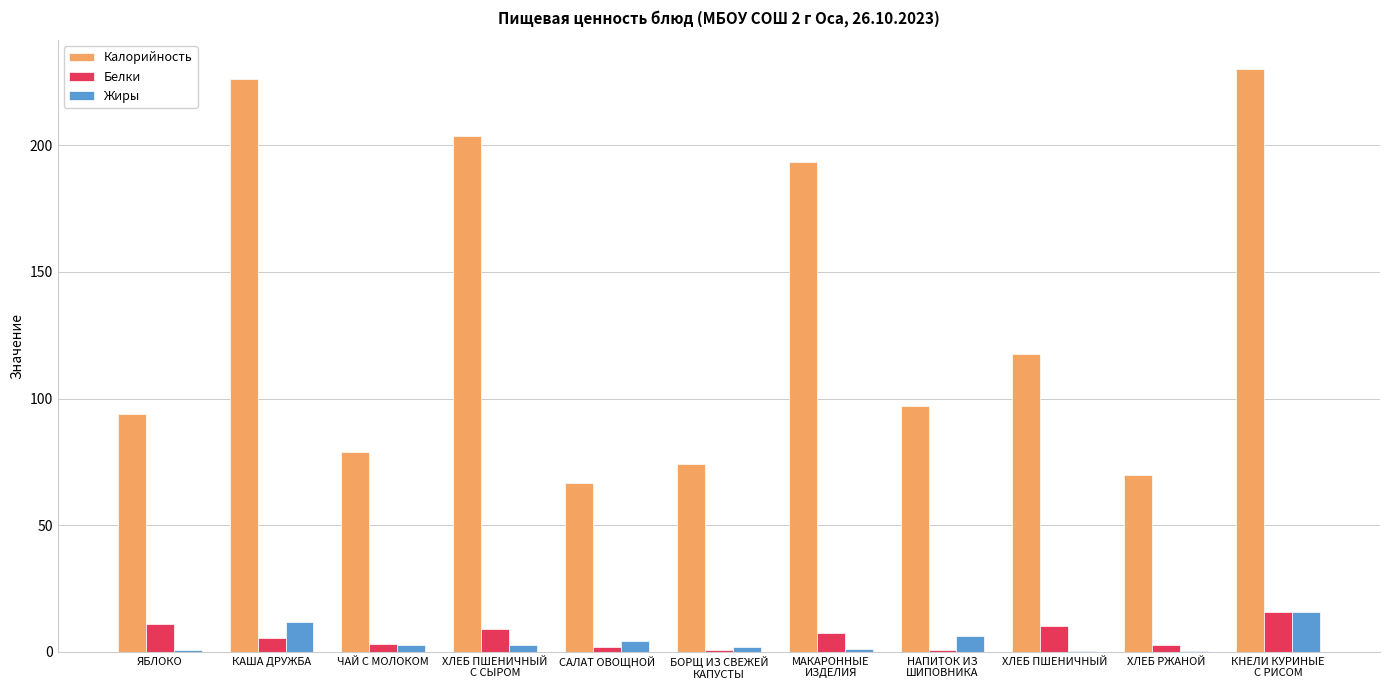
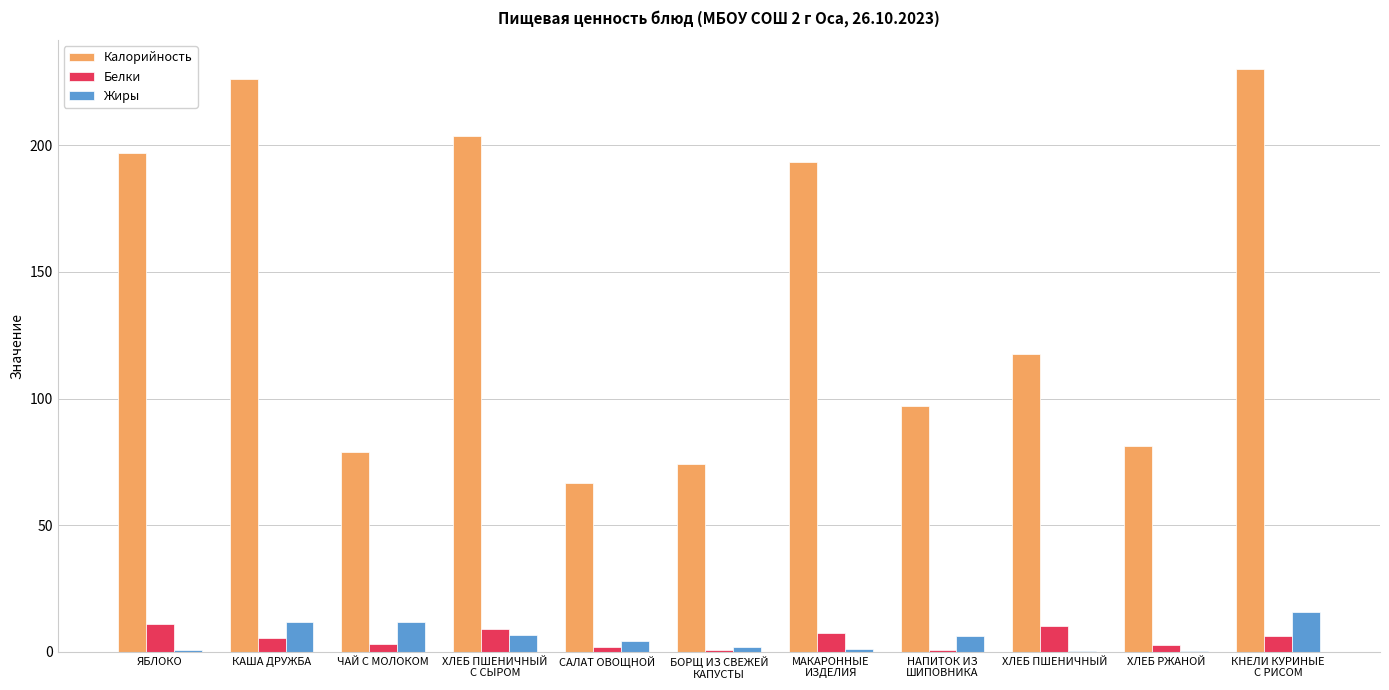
  {
    "Калорийность": {
-     "ЯБЛОКО": 94,
+     "ЯБЛОКО": 197,
      "КАША ДРУЖБА": 226,
      "ЧАЙ С МОЛОКОМ": 79,
      "ХЛЕБ ПШЕНИЧНЫЙ С СЫРОМ": 203,
      "САЛАТ ОВОЩНОЙ": 67,
      "БОРЩ ИЗ СВЕЖЕЙ КАПУСТЫ": 74,
      "МАКАРОННЫЕ ИЗДЕЛИЯ": 193,
      "НАПИТОК ИЗ ШИПОВНИКА": 97,
      "ХЛЕБ ПШЕНИЧНЫЙ": 118,
-     "ХЛЕБ РЖАНОЙ": 70,
+     "ХЛЕБ РЖАНОЙ": 81,
      "КНЕЛИ КУРИНЫЕ С РИСОМ": 230
    },
    "Белки": {
      "ЯБЛОКО": 11,
      "КАША ДРУЖБА": 5,
      "ЧАЙ С МОЛОКОМ": 3,
      "ХЛЕБ ПШЕНИЧНЫЙ С СЫРОМ": 9,
      "САЛАТ ОВОЩНОЙ": 2,
      "МАКАРОННЫЕ ИЗДЕЛИЯ": 8,
      "ХЛЕБ ПШЕНИЧНЫЙ": 10,
      "ХЛЕБ РЖАНОЙ": 3,
-     "КНЕЛИ КУРИНЫЕ С РИСОМ": 16
+     "КНЕЛИ КУРИНЫЕ С РИСОМ": 6
    },
    "Жиры": {
      "КАША ДРУЖБА": 12,
-     "ЧАЙ С МОЛОКОМ": 3,
-     "ХЛЕБ ПШЕНИЧНЫЙ С СЫРОМ": 3,
+     "ЧАЙ С МОЛОКОМ": 12,
+     "ХЛЕБ ПШЕНИЧНЫЙ С СЫРОМ": 7,
      "САЛАТ ОВОЩНОЙ": 4,
      "БОРЩ ИЗ СВЕЖЕЙ КАПУСТЫ": 2,
      "НАПИТОК ИЗ ШИПОВНИКА": 6,
      "КНЕЛИ КУРИНЫЕ С РИСОМ": 16
    }
  }
